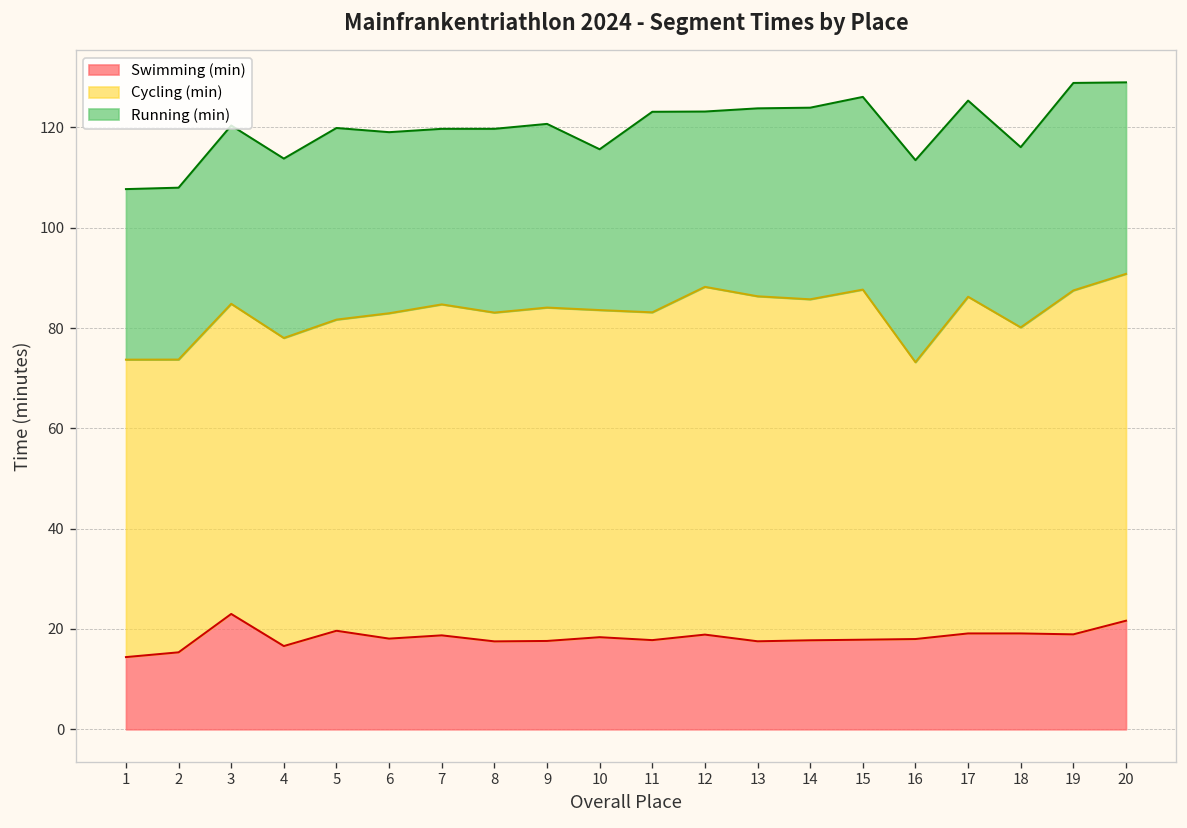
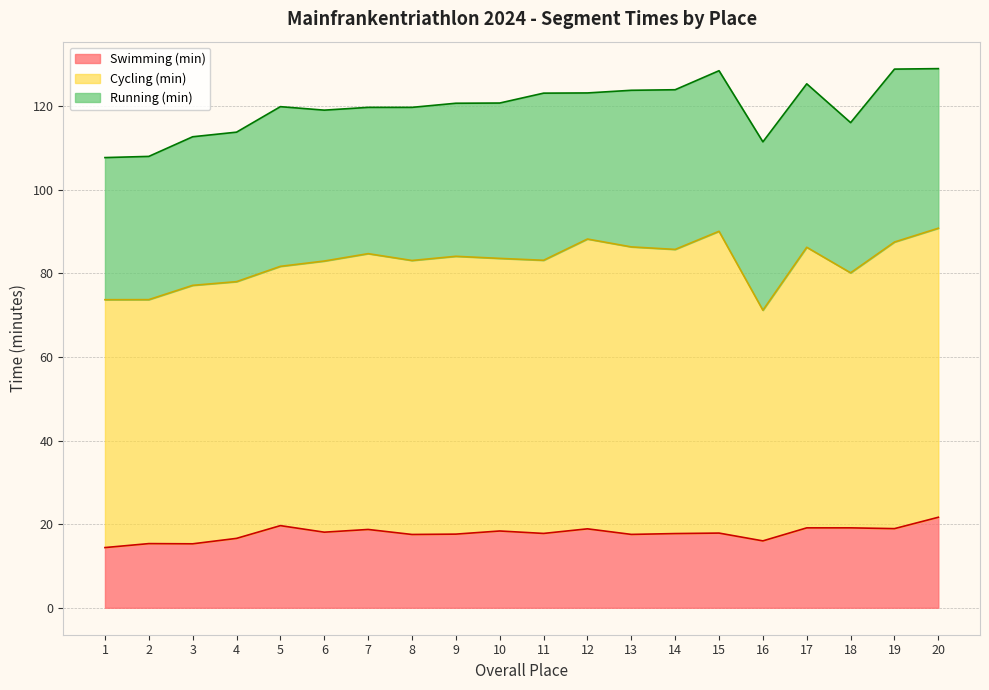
  {
    "Swimming (min)": {
      "1": 14,
      "2": 15,
-     "3": 23,
+     "3": 15,
      "4": 17,
      "5": 20,
      "6": 18,
      "7": 19,
      "8": 18,
      "9": 18,
      "10": 18,
      "11": 18,
      "12": 19,
      "13": 18,
      "14": 18,
      "15": 18,
-     "16": 18,
+     "16": 16,
      "17": 19,
      "18": 19,
      "19": 19,
      "20": 22
    },
    "Cycling (min)": {
      "1": 59,
      "2": 58,
      "3": 62,
      "4": 61,
      "5": 62,
      "6": 65,
      "7": 66,
      "8": 66,
      "9": 66,
      "10": 65,
      "11": 65,
      "12": 69,
      "13": 69,
      "14": 68,
-     "15": 70,
+     "15": 72,
      "16": 55,
      "17": 67,
      "18": 61,
      "19": 69,
      "20": 69
    },
    "Running (min)": {
      "1": 34,
      "2": 34,
      "4": 36,
      "5": 38,
      "6": 36,
      "7": 35,
      "8": 37,
      "9": 37,
-     "10": 32,
+     "10": 37,
      "11": 40,
      "12": 35,
      "13": 37,
      "14": 38,
      "15": 38,
      "16": 40,
      "17": 39,
      "18": 36,
      "19": 41,
      "20": 38
    }
  }
